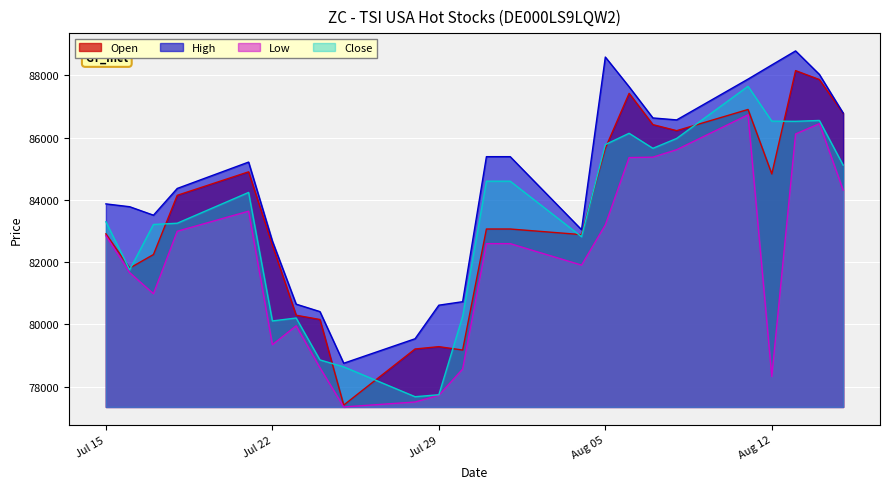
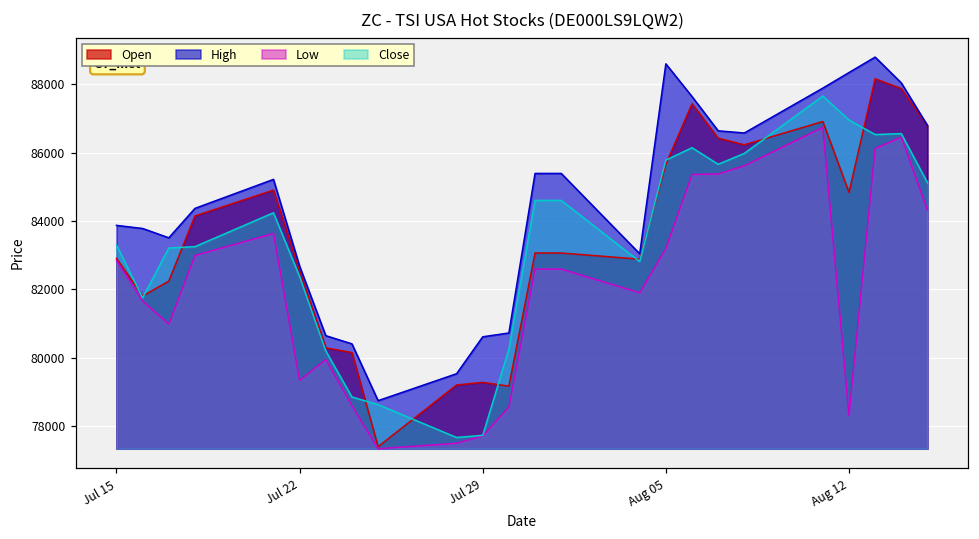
  {
    "Open": {
      "Jul 22": 82500,
      "Jul 29": 79300,
      "Aug 05": 85700,
      "Aug 12": 84800
    },
    "High": {
      "Jul 15": 83900,
      "Jul 22": 82700,
      "Jul 29": 80600,
      "Aug 05": 88600,
      "Aug 12": 88300
    },
    "Low": {
      "Jul 22": 79300,
      "Aug 05": 83200,
      "Aug 12": 78300
    },
    "Close": {
      "Jul 15": 83300,
-     "Jul 22": 80100,
+     "Jul 22": 82400,
      "Aug 05": 85800,
-     "Aug 12": 86500
+     "Aug 12": 86900
    }
  }
